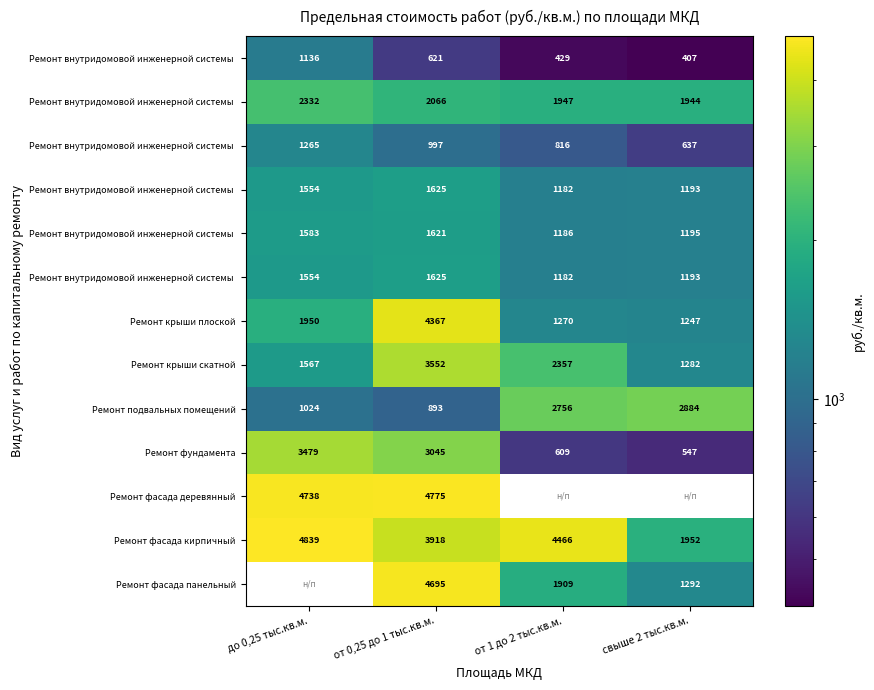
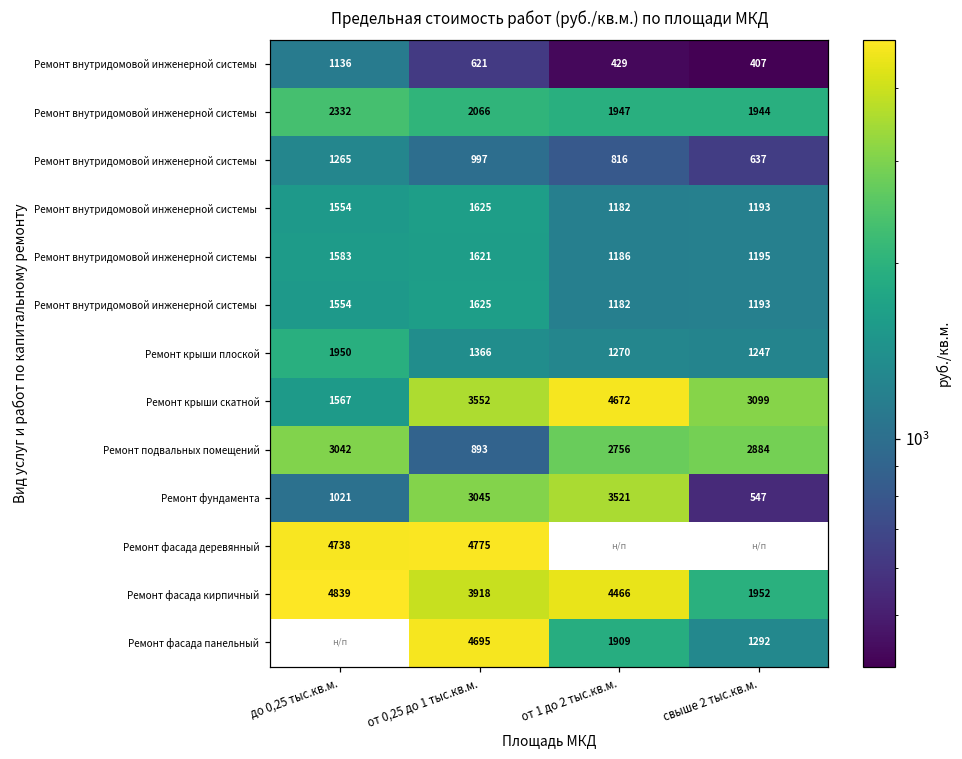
  {
    "Ремонт крыши плоской": {
      "до 0,25 тыс.кв.м.": 1950,
-     "от 0,25 до 1 тыс.кв.м.": 4367,
+     "от 0,25 до 1 тыс.кв.м.": 1366,
      "от 1 до 2 тыс.кв.м.": 1270,
      "свыше 2 тыс.кв.м.": 1247
    },
    "Ремонт крыши скатной": {
      "до 0,25 тыс.кв.м.": 1567,
      "от 0,25 до 1 тыс.кв.м.": 3552,
-     "от 1 до 2 тыс.кв.м.": 2357,
-     "свыше 2 тыс.кв.м.": 1282
+     "от 1 до 2 тыс.кв.м.": 4672,
+     "свыше 2 тыс.кв.м.": 3099
    },
    "Ремонт подвальных помещений": {
-     "до 0,25 тыс.кв.м.": 1024,
+     "до 0,25 тыс.кв.м.": 3042,
      "от 0,25 до 1 тыс.кв.м.": 893,
      "от 1 до 2 тыс.кв.м.": 2756,
      "свыше 2 тыс.кв.м.": 2884
    },
    "Ремонт фундамента": {
-     "до 0,25 тыс.кв.м.": 3479,
+     "до 0,25 тыс.кв.м.": 1021,
      "от 0,25 до 1 тыс.кв.м.": 3045,
-     "от 1 до 2 тыс.кв.м.": 609,
+     "от 1 до 2 тыс.кв.м.": 3521,
      "свыше 2 тыс.кв.м.": 547
    },
    "Ремонт фасада деревянный": {
      "до 0,25 тыс.кв.м.": 4738,
      "от 0,25 до 1 тыс.кв.м.": 4775
    },
    "Ремонт фасада кирпичный": {
      "до 0,25 тыс.кв.м.": 4839,
      "от 0,25 до 1 тыс.кв.м.": 3918,
      "от 1 до 2 тыс.кв.м.": 4466,
      "свыше 2 тыс.кв.м.": 1952
    },
    "Ремонт фасада панельный": {
      "от 0,25 до 1 тыс.кв.м.": 4695,
      "от 1 до 2 тыс.кв.м.": 1909,
      "свыше 2 тыс.кв.м.": 1292
    }
  }
